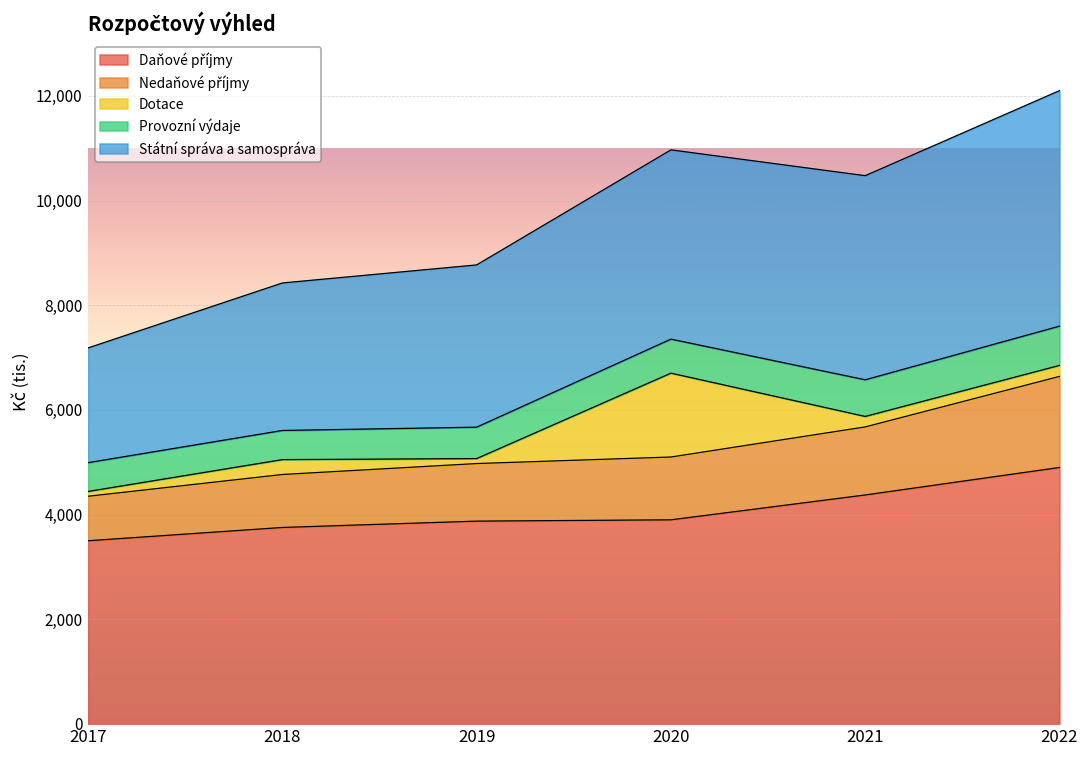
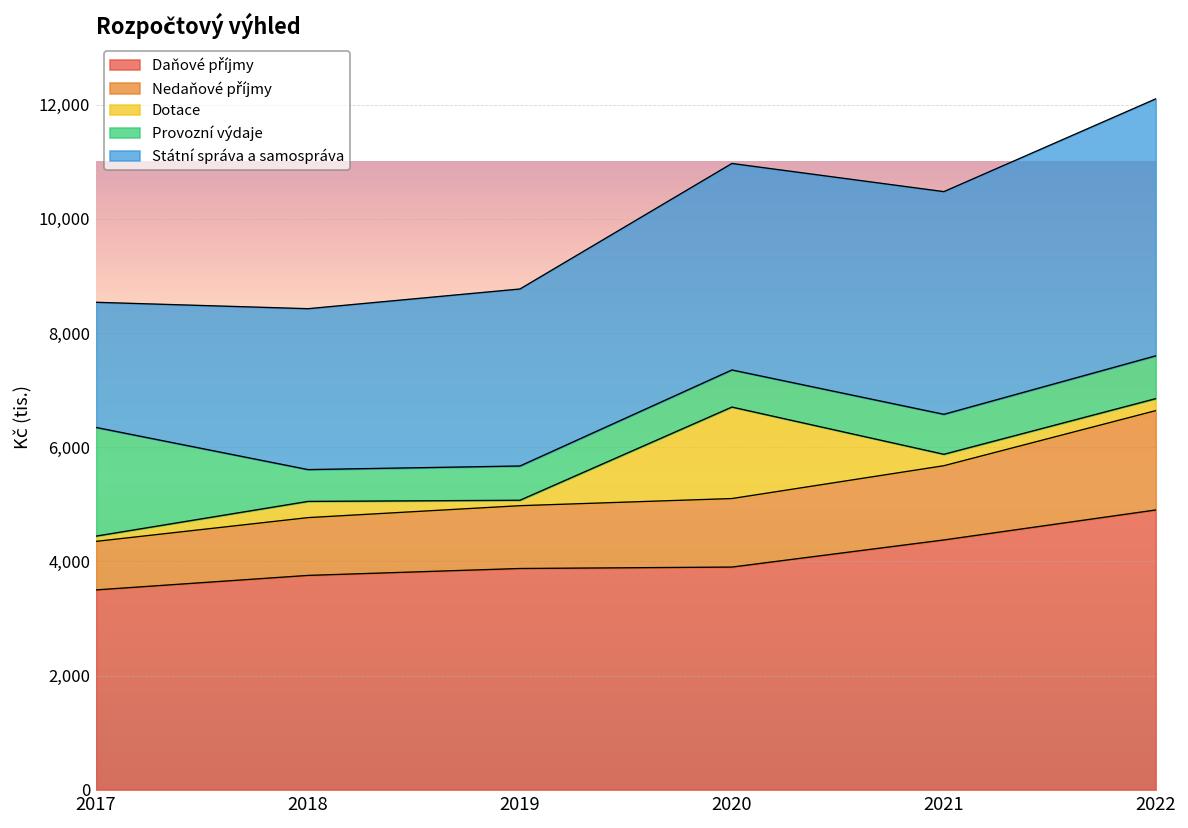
  {
    "Dotace": {
      "2017": "100",
      "2018": "300",
      "2019": "100",
      "2020": "1,600",
      "2021": "200",
      "2022": "200"
    },
    "Provozní výdaje": {
-     "2017": "600",
+     "2017": "1,900",
      "2018": "600",
      "2019": "600",
      "2020": "700",
      "2021": "700",
      "2022": "800"
    },
    "Státní správa a samospráva": {
      "2017": "2,200",
      "2018": "2,800",
      "2019": "3,100",
      "2020": "3,600",
      "2021": "3,900",
      "2022": "4,500"
    }
  }
